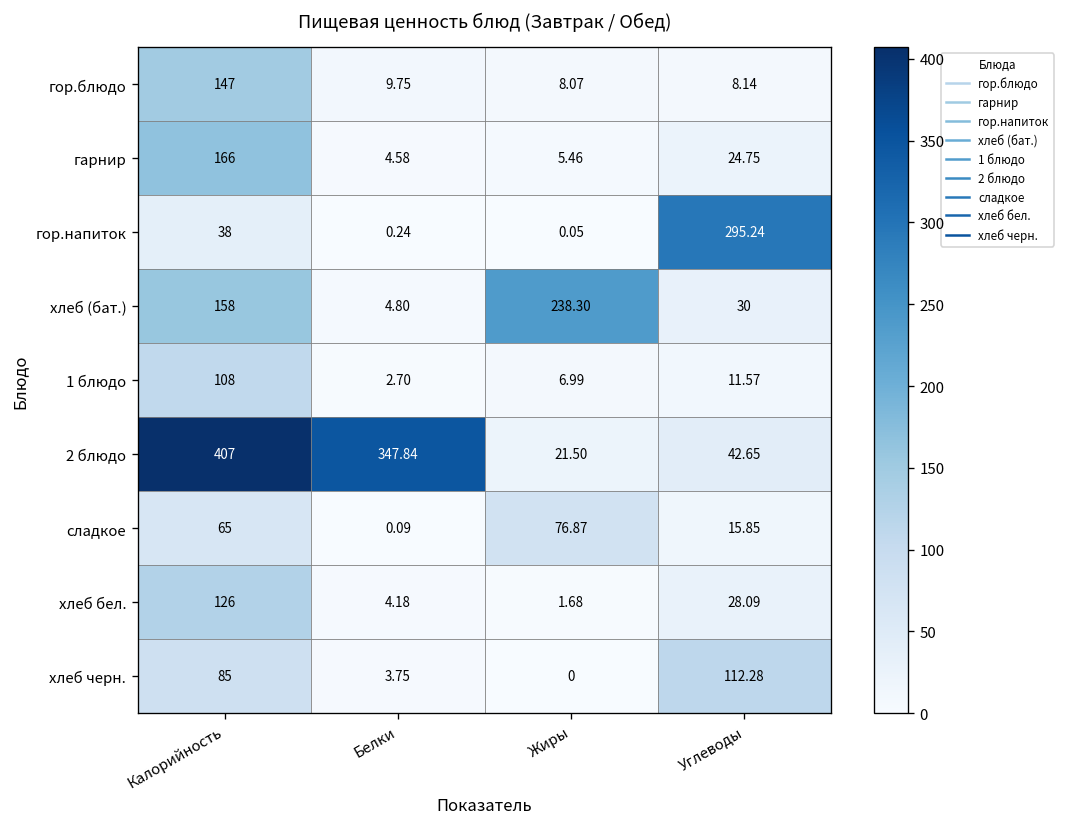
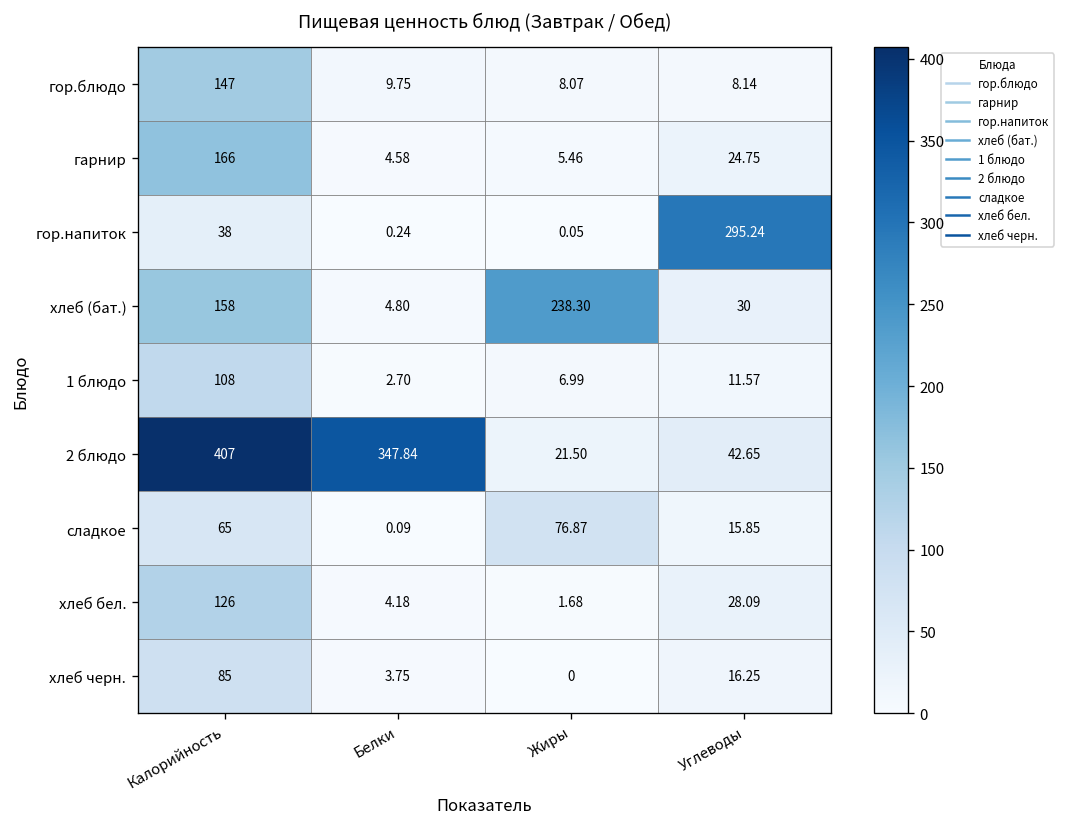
  {
    "гор.блюдо": {
      "Калорийность": 147,
      "Белки": 9.75,
      "Жиры": 8.07,
      "Углеводы": 8.14
    },
    "гарнир": {
      "Калорийность": 166,
      "Белки": 4.58,
      "Жиры": 5.46,
      "Углеводы": 24.75
    },
    "гор.напиток": {
      "Калорийность": 38,
      "Белки": 0.24,
      "Жиры": 0.05,
      "Углеводы": 295.24
    },
    "хлеб (бат.)": {
      "Калорийность": 158,
      "Белки": 4.80,
      "Жиры": 238.30,
      "Углеводы": 30
    },
    "1 блюдо": {
      "Калорийность": 108,
      "Белки": 2.70,
      "Жиры": 6.99,
      "Углеводы": 11.57
    },
    "2 блюдо": {
      "Калорийность": 407,
      "Белки": 347.84,
      "Жиры": 21.50,
      "Углеводы": 42.65
    },
    "сладкое": {
      "Калорийность": 65,
      "Белки": 0.09,
      "Жиры": 76.87,
      "Углеводы": 15.85
    },
    "хлеб бел.": {
      "Калорийность": 126,
      "Белки": 4.18,
      "Жиры": 1.68,
      "Углеводы": 28.09
    },
    "хлеб черн.": {
      "Калорийность": 85,
      "Белки": 3.75,
      "Жиры": 0,
-     "Углеводы": 112.28
+     "Углеводы": 16.25
    }
  }
